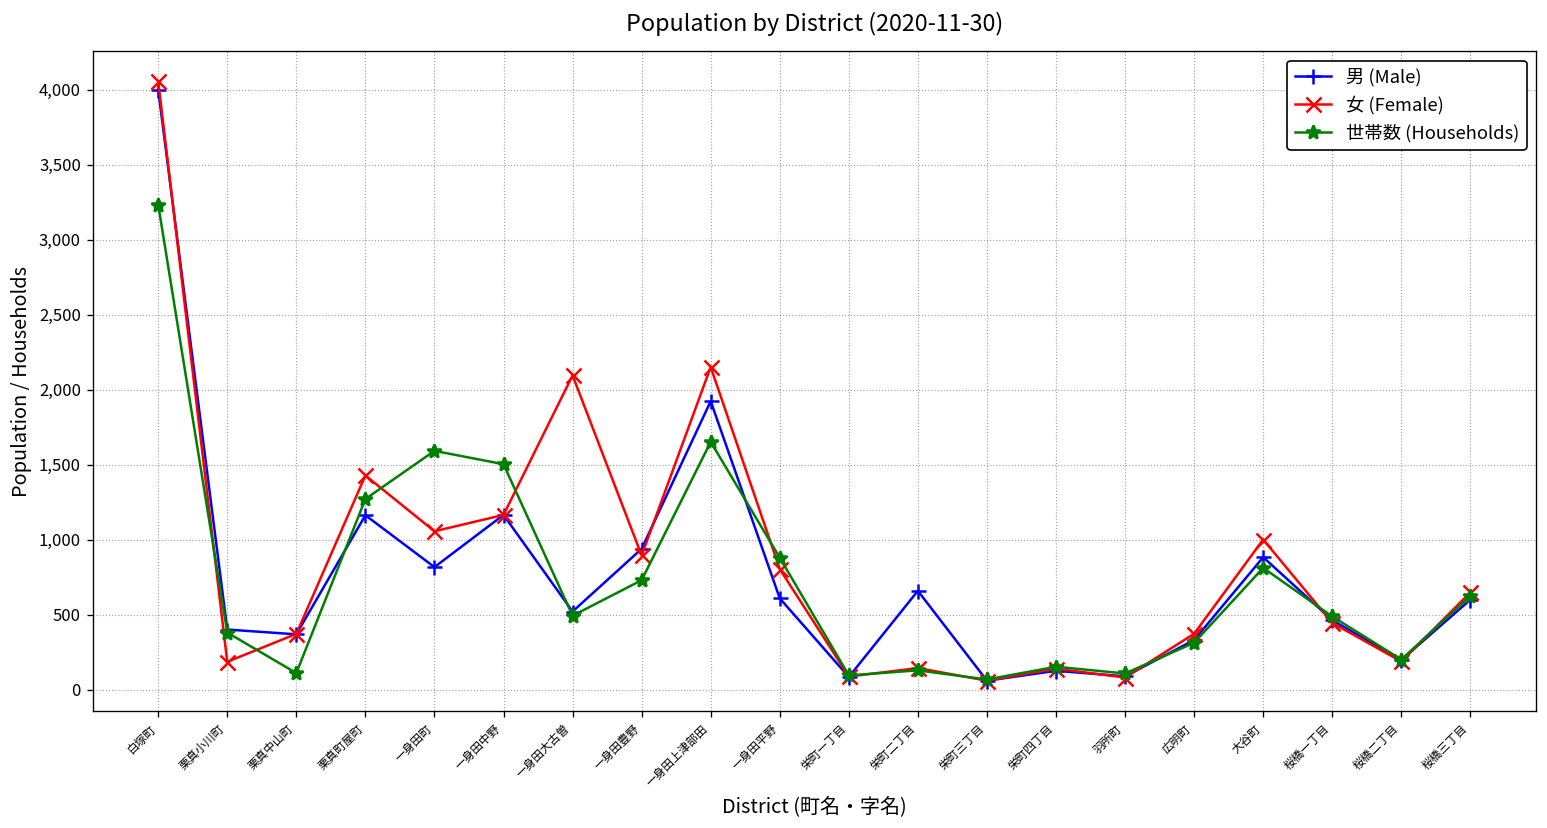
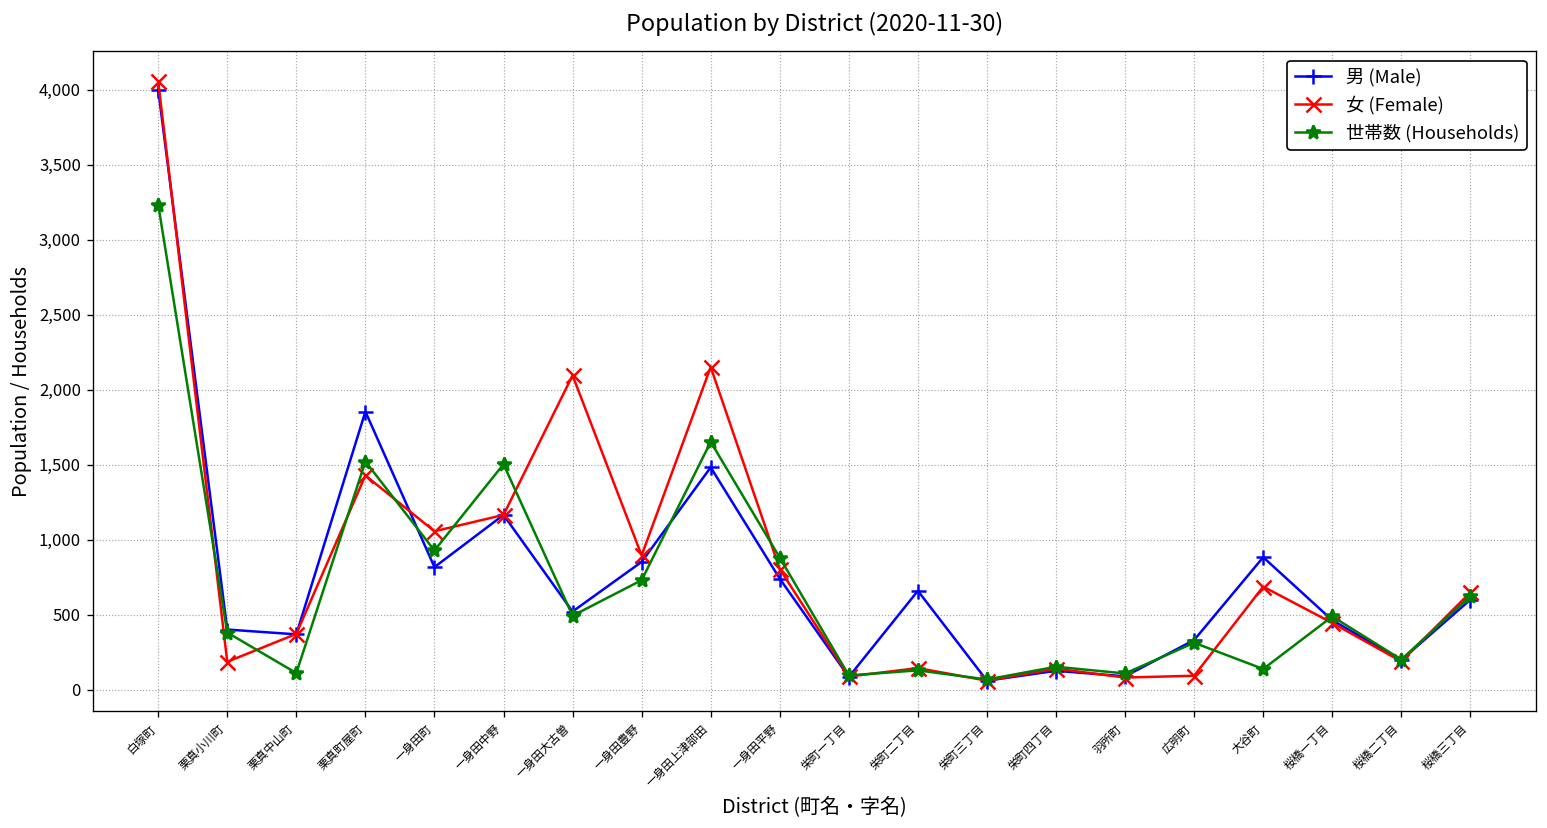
  {
    "男 (Male)": {
      "白塚町": "4,000",
-     "栗真町屋町": "1,160",
+     "栗真町屋町": "1,860",
      "一身田町": "820",
      "一身田大古曽": "520",
-     "一身田豊野": "940",
-     "一身田上津部田": "1,920",
-     "一身田平野": "610",
+     "一身田豊野": "850",
+     "一身田上津部田": "1,480",
+     "一身田平野": "740",
      "栄町二丁目": "660",
      "大谷町": "880",
      "桜橋三丁目": "600"
    },
    "女 (Female)": {
      "白塚町": "4,060",
      "栗真小川町": "190",
      "栗真町屋町": "1,430",
      "一身田町": "1,060",
      "一身田大古曽": "2,100",
      "一身田豊野": "900",
      "一身田上津部田": "2,150",
      "一身田平野": "810",
-     "広明町": "370",
-     "大谷町": "1,000",
+     "広明町": "90",
+     "大谷町": "690",
      "桜橋三丁目": "650"
    },
    "世帯数 (Households)": {
      "白塚町": "3,240",
      "栗真中山町": "110",
-     "栗真町屋町": "1,270",
-     "一身田町": "1,590",
+     "栗真町屋町": "1,520",
+     "一身田町": "930",
      "一身田中野": "1,500",
      "一身田大古曽": "490",
      "一身田豊野": "730",
      "一身田上津部田": "1,650",
      "一身田平野": "880",
-     "大谷町": "810",
+     "大谷町": "140",
      "桜橋一丁目": "490",
      "桜橋三丁目": "630"
    }
  }
